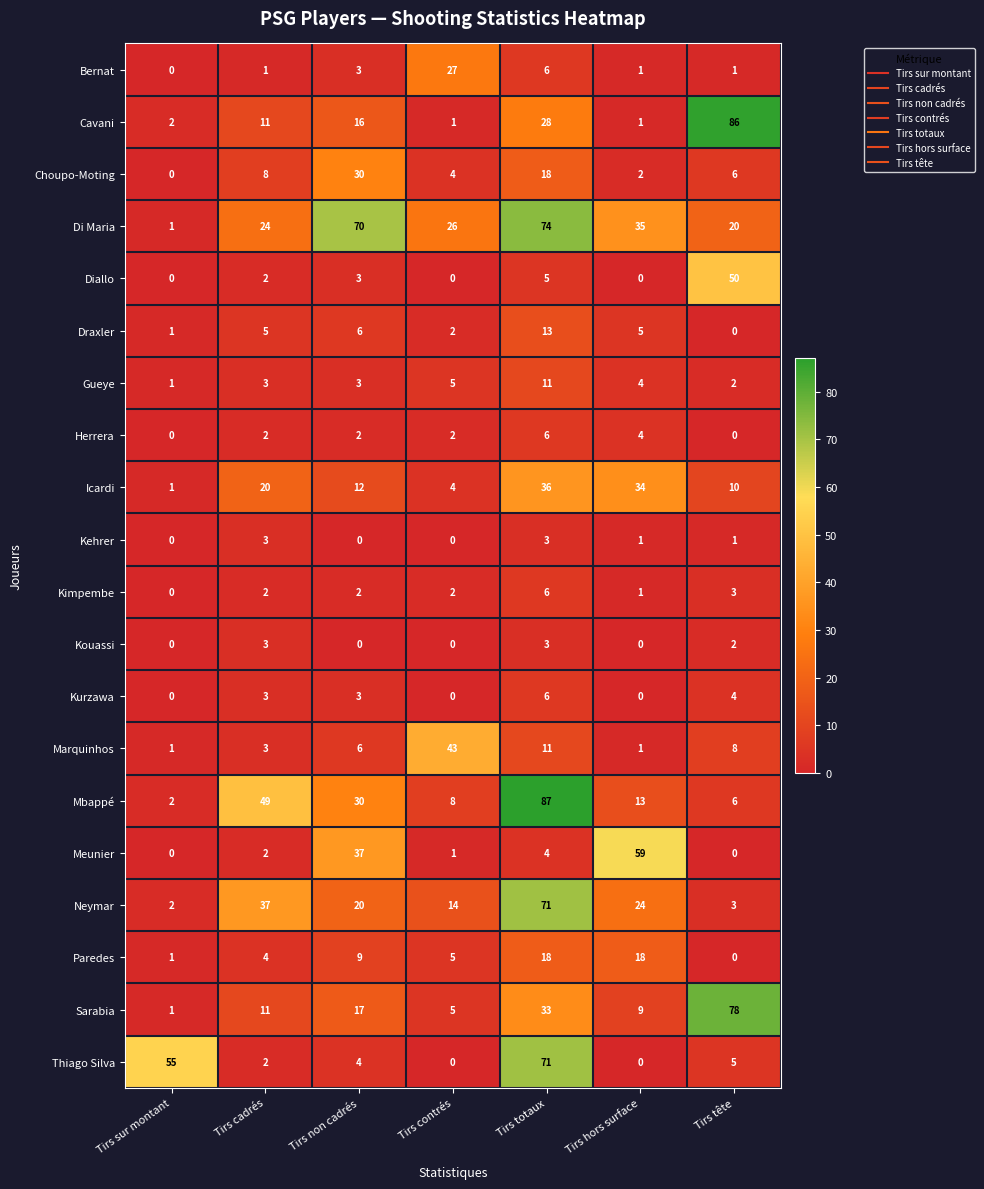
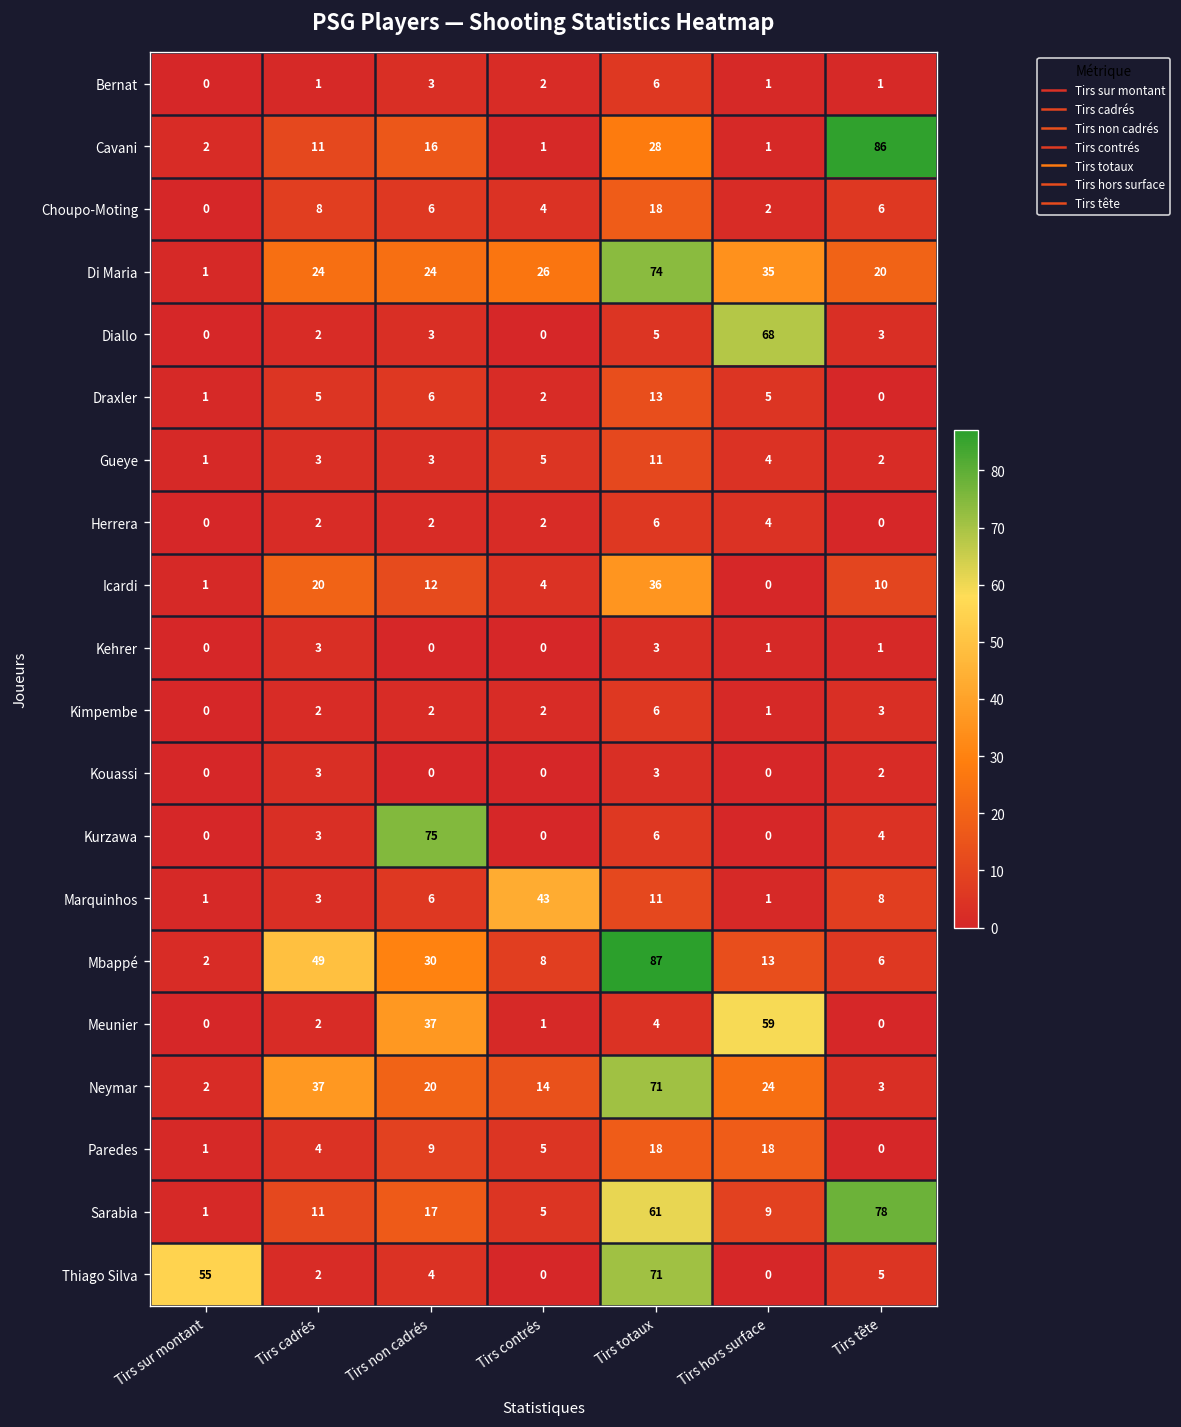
  {
    "Bernat": {
      "Tirs sur montant": 0,
      "Tirs cadrés": 1,
      "Tirs non cadrés": 3,
-     "Tirs contrés": 27,
+     "Tirs contrés": 2,
      "Tirs totaux": 6,
      "Tirs hors surface": 1,
      "Tirs tête": 1
    },
    "Cavani": {
      "Tirs sur montant": 2,
      "Tirs cadrés": 11,
      "Tirs non cadrés": 16,
      "Tirs contrés": 1,
      "Tirs totaux": 28,
      "Tirs hors surface": 1,
      "Tirs tête": 86
    },
    "Choupo-Moting": {
      "Tirs sur montant": 0,
      "Tirs cadrés": 8,
-     "Tirs non cadrés": 30,
+     "Tirs non cadrés": 6,
      "Tirs contrés": 4,
      "Tirs totaux": 18,
      "Tirs hors surface": 2,
      "Tirs tête": 6
    },
    "Di Maria": {
      "Tirs sur montant": 1,
      "Tirs cadrés": 24,
-     "Tirs non cadrés": 70,
+     "Tirs non cadrés": 24,
      "Tirs contrés": 26,
      "Tirs totaux": 74,
      "Tirs hors surface": 35,
      "Tirs tête": 20
    },
    "Diallo": {
      "Tirs sur montant": 0,
      "Tirs cadrés": 2,
      "Tirs non cadrés": 3,
      "Tirs contrés": 0,
      "Tirs totaux": 5,
-     "Tirs hors surface": 0,
-     "Tirs tête": 50
+     "Tirs hors surface": 68,
+     "Tirs tête": 3
    },
    "Draxler": {
      "Tirs sur montant": 1,
      "Tirs cadrés": 5,
      "Tirs non cadrés": 6,
      "Tirs contrés": 2,
      "Tirs totaux": 13,
      "Tirs hors surface": 5,
      "Tirs tête": 0
    },
    "Gueye": {
      "Tirs sur montant": 1,
      "Tirs cadrés": 3,
      "Tirs non cadrés": 3,
      "Tirs contrés": 5,
      "Tirs totaux": 11,
      "Tirs hors surface": 4,
      "Tirs tête": 2
    },
    "Herrera": {
      "Tirs sur montant": 0,
      "Tirs cadrés": 2,
      "Tirs non cadrés": 2,
      "Tirs contrés": 2,
      "Tirs totaux": 6,
      "Tirs hors surface": 4,
      "Tirs tête": 0
    },
    "Icardi": {
      "Tirs sur montant": 1,
      "Tirs cadrés": 20,
      "Tirs non cadrés": 12,
      "Tirs contrés": 4,
      "Tirs totaux": 36,
-     "Tirs hors surface": 34,
+     "Tirs hors surface": 0,
      "Tirs tête": 10
    },
    "Kehrer": {
      "Tirs sur montant": 0,
      "Tirs cadrés": 3,
      "Tirs non cadrés": 0,
      "Tirs contrés": 0,
      "Tirs totaux": 3,
      "Tirs hors surface": 1,
      "Tirs tête": 1
    },
    "Kimpembe": {
      "Tirs sur montant": 0,
      "Tirs cadrés": 2,
      "Tirs non cadrés": 2,
      "Tirs contrés": 2,
      "Tirs totaux": 6,
      "Tirs hors surface": 1,
      "Tirs tête": 3
    },
    "Kouassi": {
      "Tirs sur montant": 0,
      "Tirs cadrés": 3,
      "Tirs non cadrés": 0,
      "Tirs contrés": 0,
      "Tirs totaux": 3,
      "Tirs hors surface": 0,
      "Tirs tête": 2
    },
    "Kurzawa": {
      "Tirs sur montant": 0,
      "Tirs cadrés": 3,
-     "Tirs non cadrés": 3,
+     "Tirs non cadrés": 75,
      "Tirs contrés": 0,
      "Tirs totaux": 6,
      "Tirs hors surface": 0,
      "Tirs tête": 4
    },
    "Marquinhos": {
      "Tirs sur montant": 1,
      "Tirs cadrés": 3,
      "Tirs non cadrés": 6,
      "Tirs contrés": 43,
      "Tirs totaux": 11,
      "Tirs hors surface": 1,
      "Tirs tête": 8
    },
    "Mbappé": {
      "Tirs sur montant": 2,
      "Tirs cadrés": 49,
      "Tirs non cadrés": 30,
      "Tirs contrés": 8,
      "Tirs totaux": 87,
      "Tirs hors surface": 13,
      "Tirs tête": 6
    },
    "Meunier": {
      "Tirs sur montant": 0,
      "Tirs cadrés": 2,
      "Tirs non cadrés": 37,
      "Tirs contrés": 1,
      "Tirs totaux": 4,
      "Tirs hors surface": 59,
      "Tirs tête": 0
    },
    "Neymar": {
      "Tirs sur montant": 2,
      "Tirs cadrés": 37,
      "Tirs non cadrés": 20,
      "Tirs contrés": 14,
      "Tirs totaux": 71,
      "Tirs hors surface": 24,
      "Tirs tête": 3
    },
    "Paredes": {
      "Tirs sur montant": 1,
      "Tirs cadrés": 4,
      "Tirs non cadrés": 9,
      "Tirs contrés": 5,
      "Tirs totaux": 18,
      "Tirs hors surface": 18,
      "Tirs tête": 0
    },
    "Sarabia": {
      "Tirs sur montant": 1,
      "Tirs cadrés": 11,
      "Tirs non cadrés": 17,
      "Tirs contrés": 5,
-     "Tirs totaux": 33,
+     "Tirs totaux": 61,
      "Tirs hors surface": 9,
      "Tirs tête": 78
    },
    "Thiago Silva": {
      "Tirs sur montant": 55,
      "Tirs cadrés": 2,
      "Tirs non cadrés": 4,
      "Tirs contrés": 0,
      "Tirs totaux": 71,
      "Tirs hors surface": 0,
      "Tirs tête": 5
    }
  }
